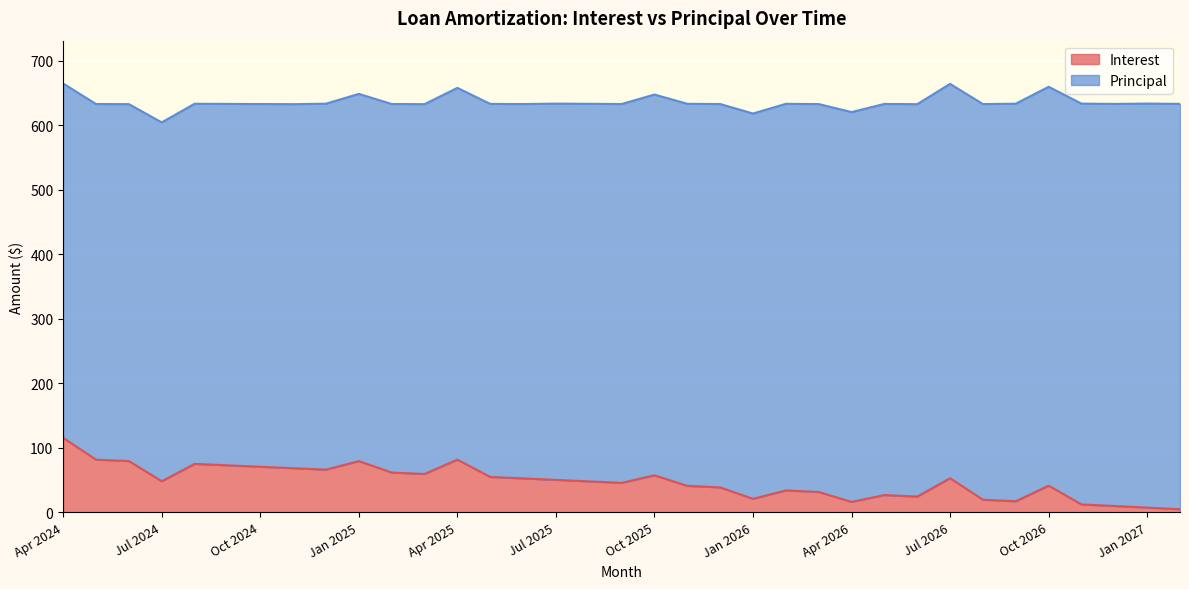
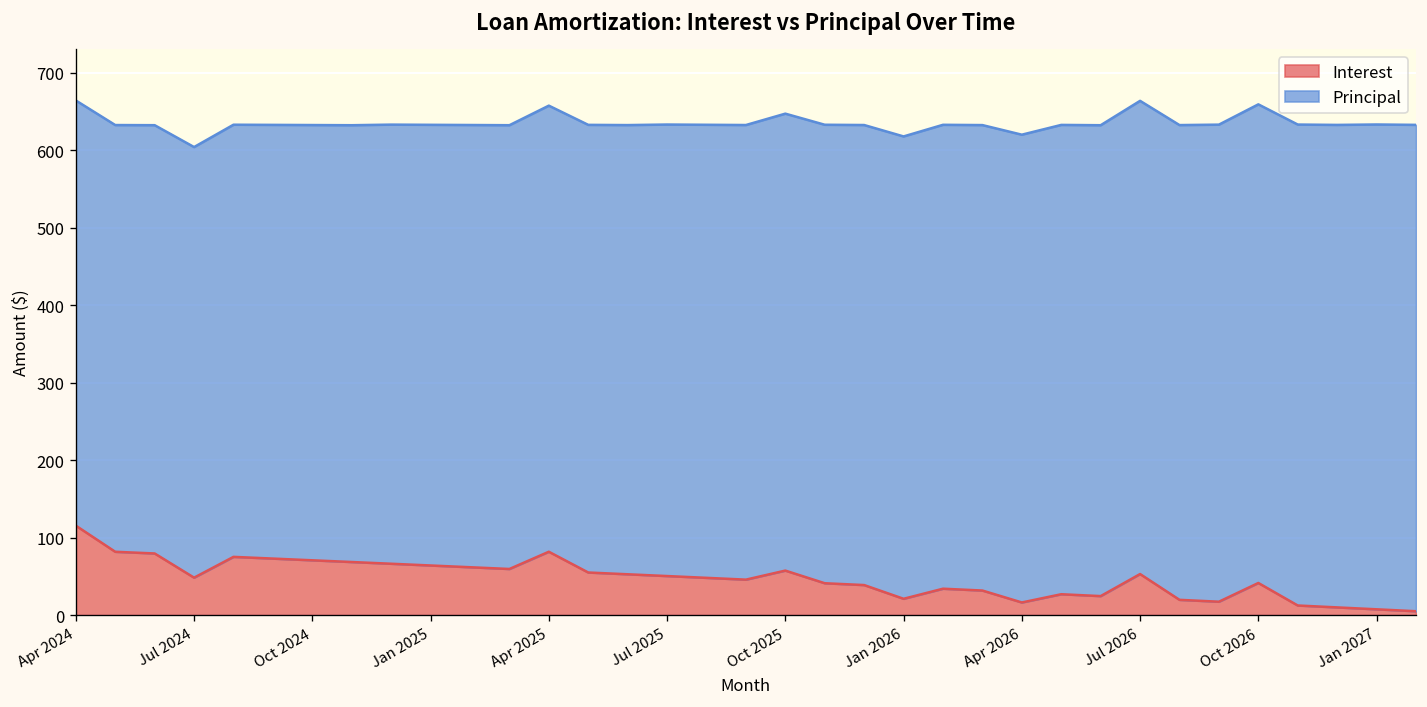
  {
    "Interest": {
      "Apr 2024": 120,
      "Jul 2024": 50,
      "Oct 2024": 70,
-     "Jan 2025": 80,
+     "Jan 2025": 60,
      "Apr 2025": 80,
      "Jul 2025": 50,
      "Oct 2025": 60,
      "Jan 2026": 20,
      "Apr 2026": 20,
      "Jul 2026": 50,
      "Oct 2026": 40,
      "Jan 2027": 10
    },
    "Principal": {
      "Apr 2024": 550,
      "Jul 2024": 560,
      "Oct 2024": 560,
      "Jan 2025": 570,
      "Apr 2025": 580,
      "Jul 2025": 580,
      "Oct 2025": 590,
      "Jan 2026": 600,
      "Apr 2026": 600,
      "Jul 2026": 610,
      "Oct 2026": 620,
      "Jan 2027": 630
    }
  }
